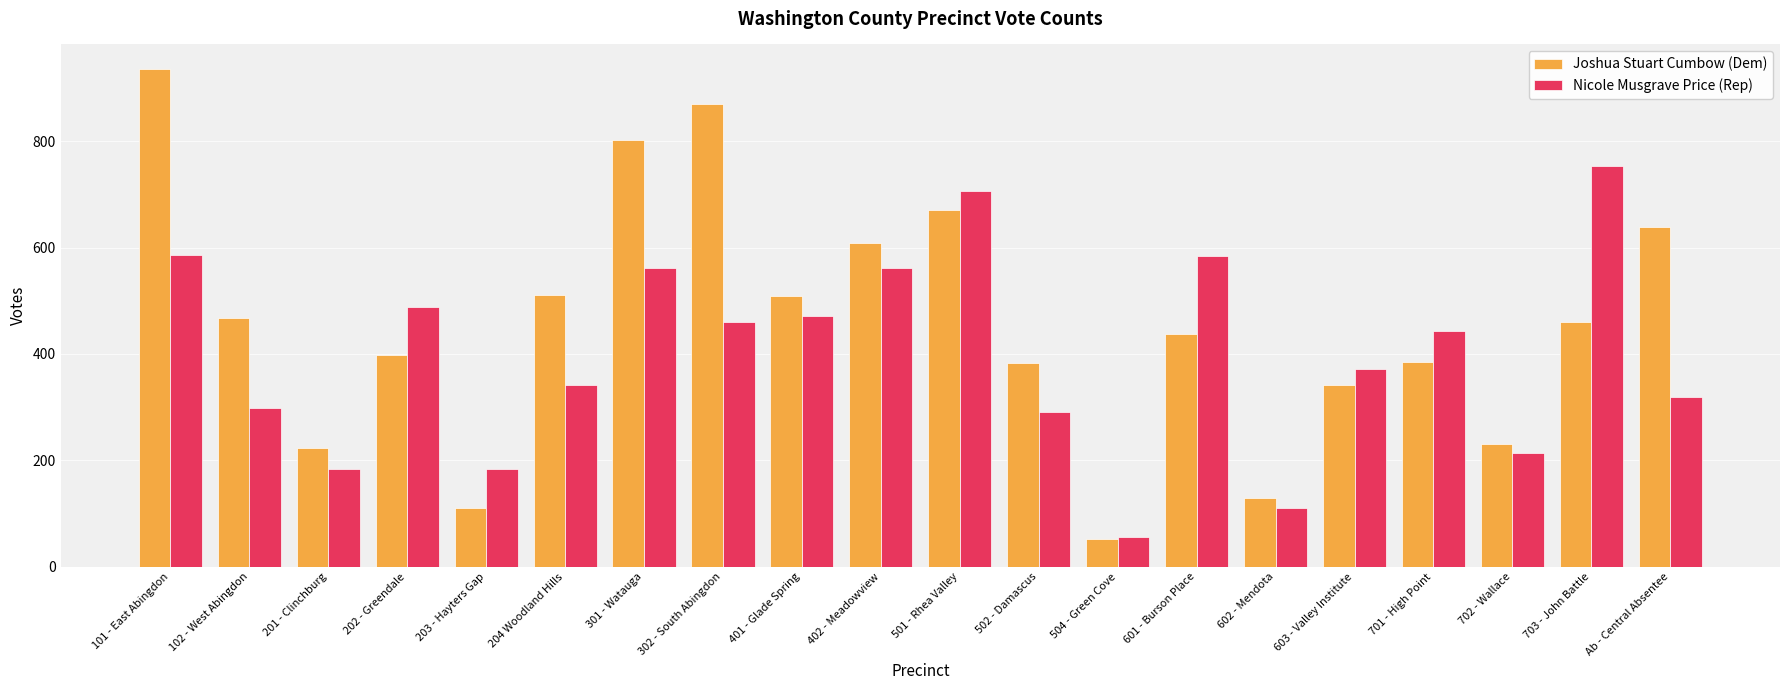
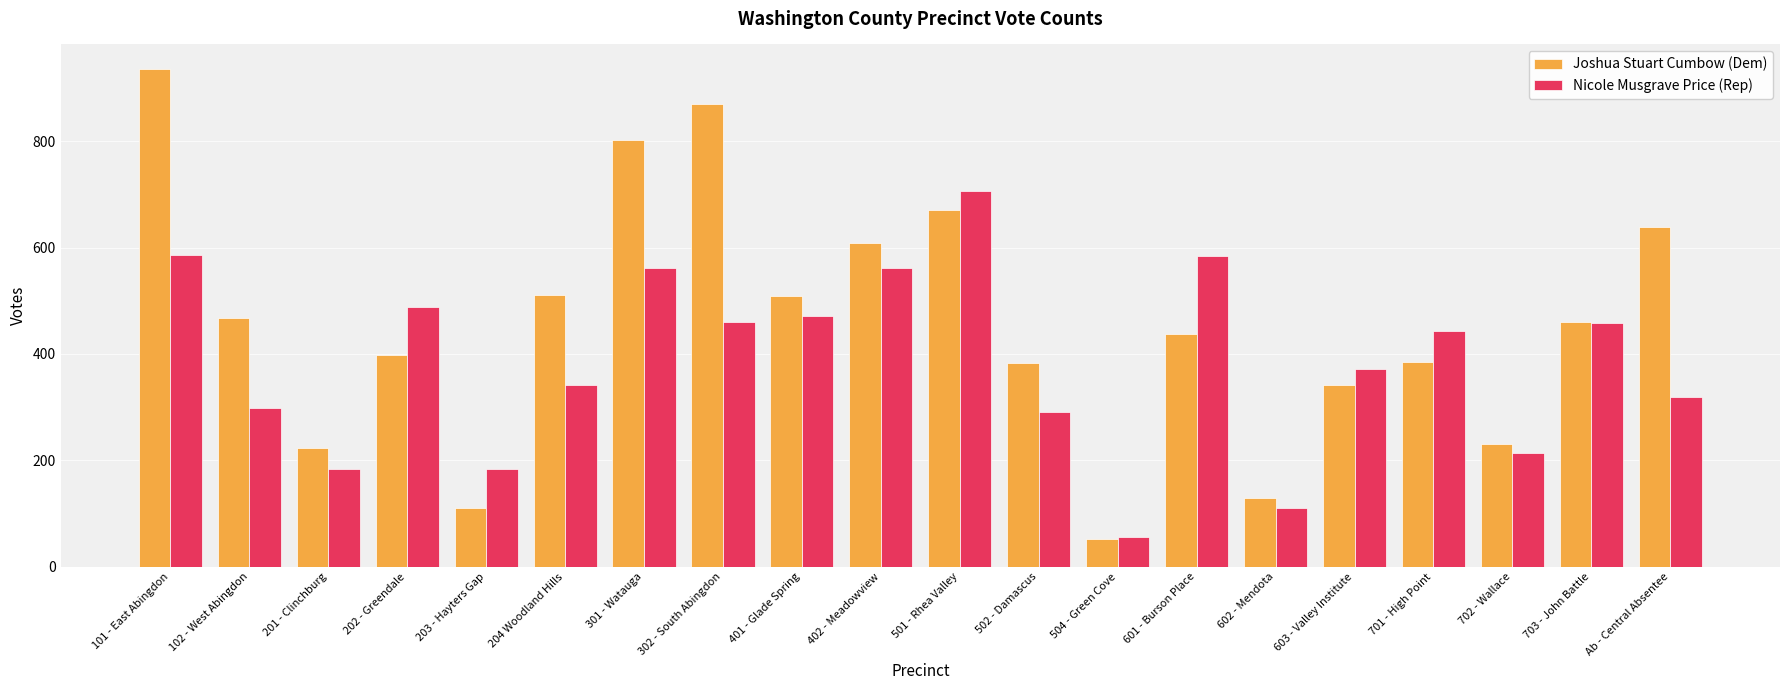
  {
    "Joshua Stuart Cumbow (Dem)": {
      "101 - East Abingdon": 940,
      "102 - West Abingdon": 470,
      "201 - Clinchburg": 220,
      "202 - Greendale": 400,
      "203 - Hayters Gap": 110,
      "204 Woodland Hills": 510,
      "301 - Watauga": 800,
      "302 - South Abingdon": 870,
      "401 - Glade Spring": 510,
      "402 - Meadowview": 610,
      "501 - Rhea Valley": 670,
      "502 - Damascus": 380,
      "504 - Green Cove": 50,
      "601 - Burson Place": 440,
      "602 - Mendota": 130,
      "603 - Valley Institute": 340,
      "701 - High Point": 390,
      "702 - Wallace": 230,
      "703 - John Battle": 460,
      "Ab - Central Absentee": 640
    },
    "Nicole Musgrave Price (Rep)": {
      "101 - East Abingdon": 590,
      "102 - West Abingdon": 300,
      "201 - Clinchburg": 180,
      "202 - Greendale": 490,
      "203 - Hayters Gap": 180,
      "204 Woodland Hills": 340,
      "301 - Watauga": 560,
      "302 - South Abingdon": 460,
      "401 - Glade Spring": 470,
      "402 - Meadowview": 560,
      "501 - Rhea Valley": 710,
      "502 - Damascus": 290,
      "504 - Green Cove": 60,
      "601 - Burson Place": 580,
      "602 - Mendota": 110,
      "603 - Valley Institute": 370,
      "701 - High Point": 440,
      "702 - Wallace": 210,
-     "703 - John Battle": 750,
+     "703 - John Battle": 460,
      "Ab - Central Absentee": 320
    }
  }
